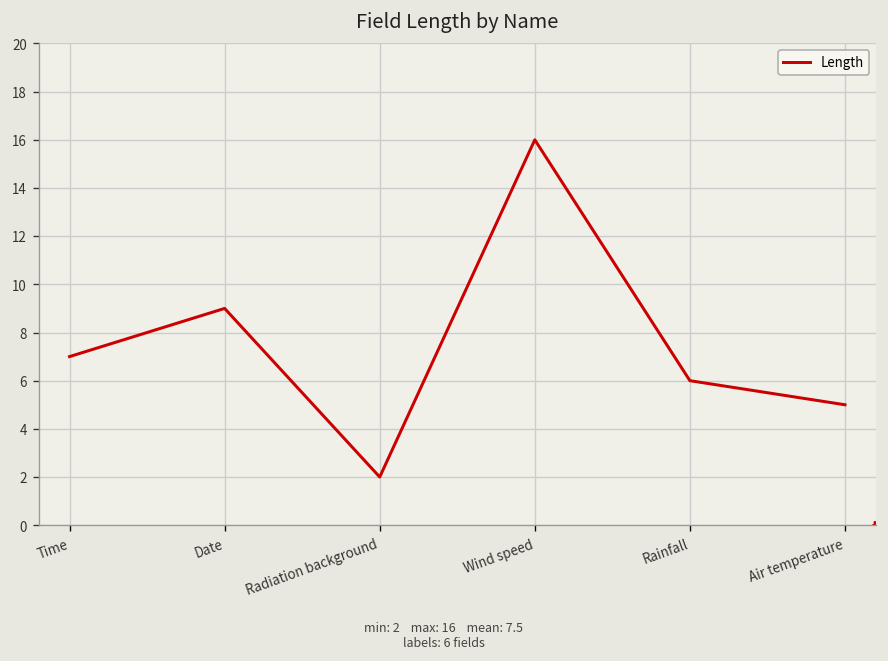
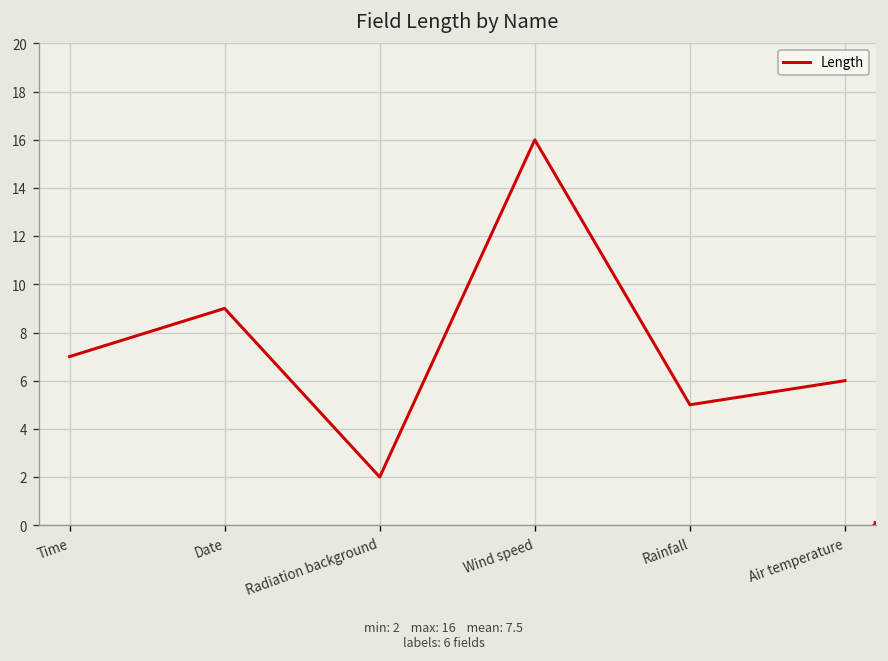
  {
    "Time": 7,
    "Date": 9,
    "Radiation background": 2,
    "Wind speed": 16,
-   "Rainfall": 6,
-   "Air temperature": 5
+   "Rainfall": 5,
+   "Air temperature": 6
  }
